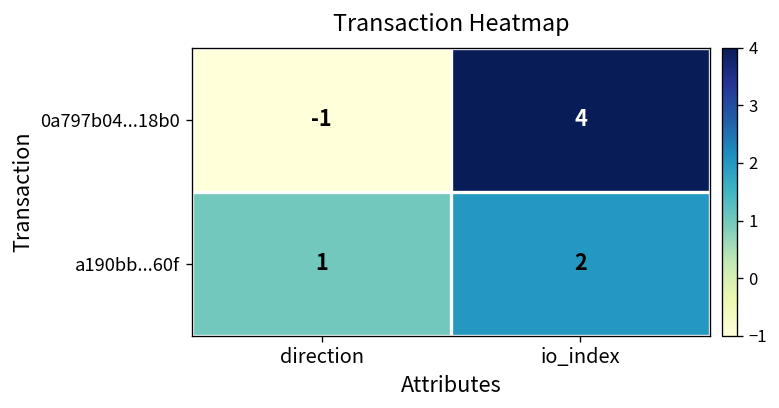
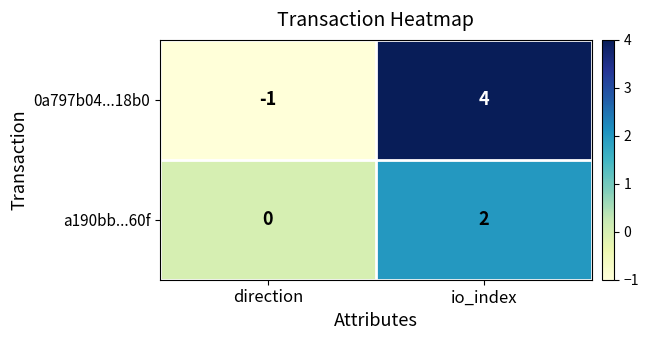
  {
    "0a797b04...18b0": {
      "direction": -1,
      "io_index": 4
    },
    "a190bb...60f": {
-     "direction": 1,
+     "direction": 0,
      "io_index": 2
    }
  }
